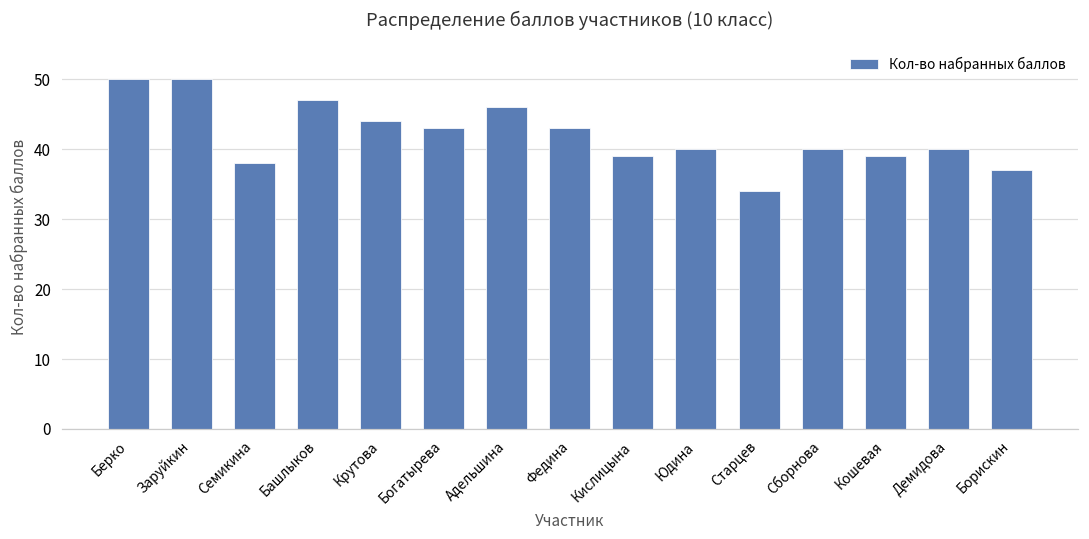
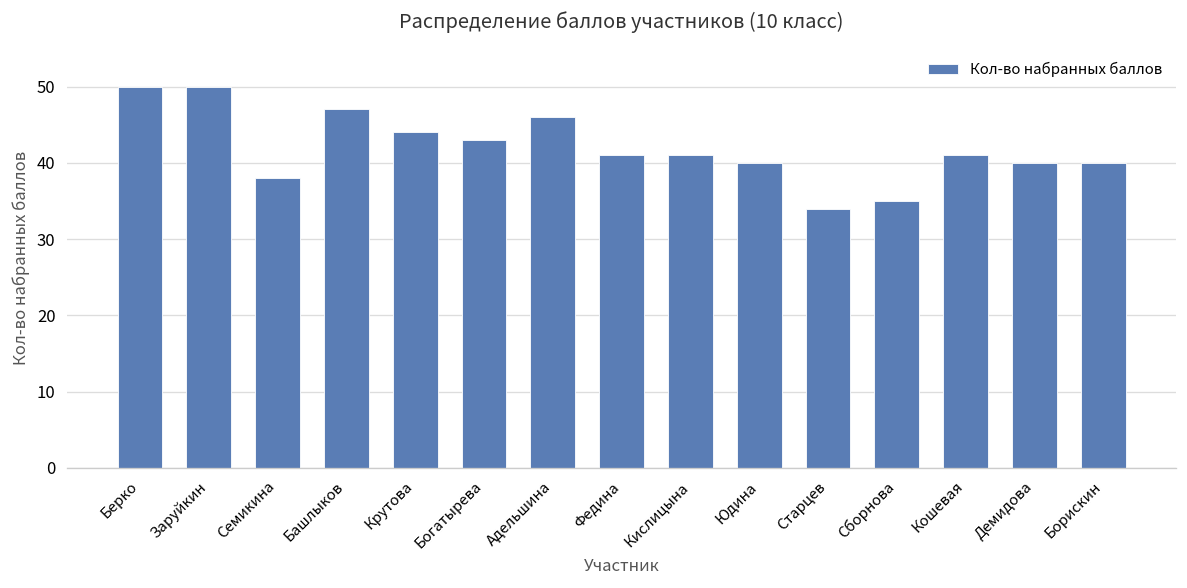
  {
    "Берко": 50,
    "Заруйкин": 50,
    "Семикина": 38,
    "Башлыков": 47,
    "Крутова": 44,
    "Богатырева": 43,
    "Адельшина": 46,
-   "Федина": 43,
-   "Кислицына": 39,
+   "Федина": 41,
+   "Кислицына": 41,
    "Юдина": 40,
    "Старцев": 34,
-   "Сборнова": 40,
-   "Кошевая": 39,
+   "Сборнова": 35,
+   "Кошевая": 41,
    "Демидова": 40,
-   "Борискин": 37
+   "Борискин": 40
  }
